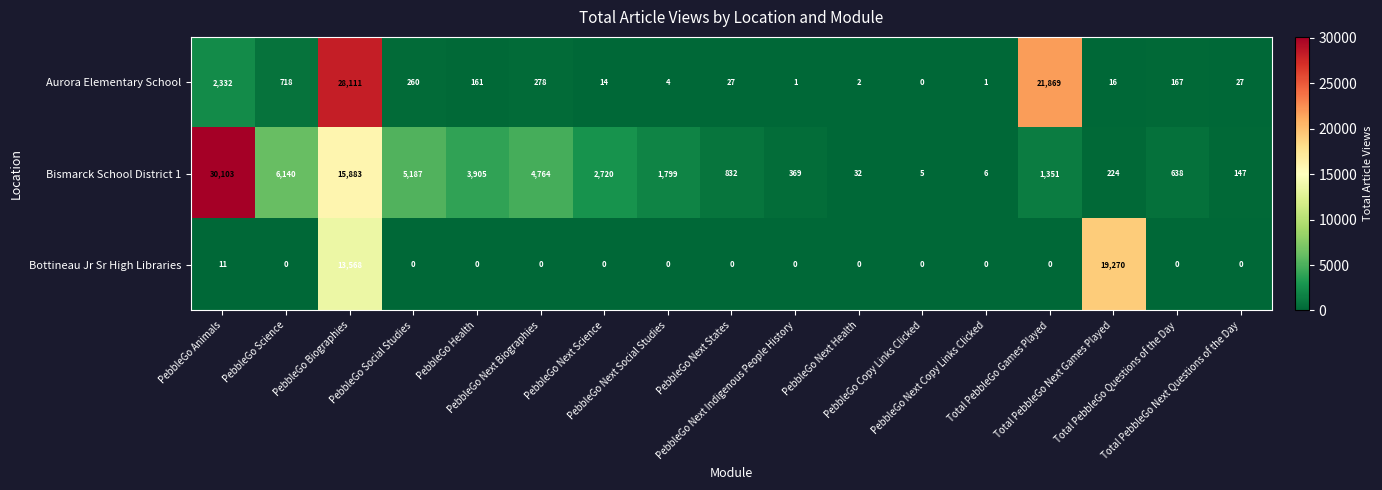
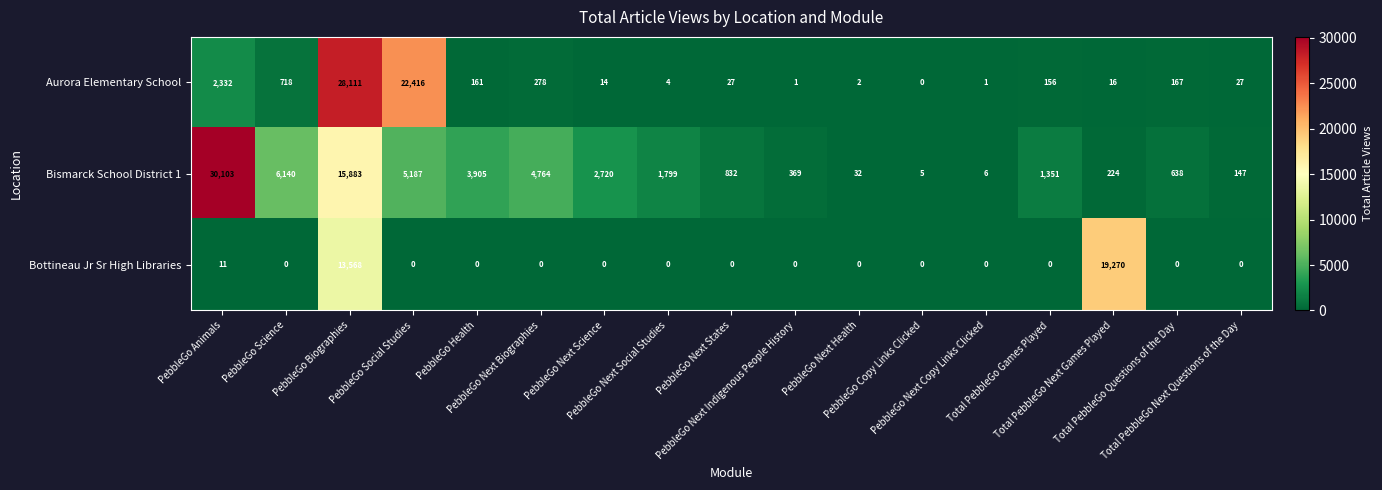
  {
    "Aurora Elementary School": {
      "PebbleGo Animals": "2,332",
      "PebbleGo Science": "718",
      "PebbleGo Biographies": "28,111",
-     "PebbleGo Social Studies": "260",
+     "PebbleGo Social Studies": "22,416",
      "PebbleGo Health": "161",
      "PebbleGo Next Biographies": "278",
      "PebbleGo Next Science": "14",
      "PebbleGo Next Social Studies": "4",
      "PebbleGo Next States": "27",
      "PebbleGo Next Indigenous People History": "1",
      "PebbleGo Next Health": "2",
      "PebbleGo Copy Links Clicked": "0",
      "PebbleGo Next Copy Links Clicked": "1",
-     "Total PebbleGo Games Played": "21,869",
+     "Total PebbleGo Games Played": "156",
      "Total PebbleGo Next Games Played": "16",
      "Total PebbleGo Questions of the Day": "167",
      "Total PebbleGo Next Questions of the Day": "27"
    },
    "Bismarck School District 1": {
      "PebbleGo Animals": "30,103",
      "PebbleGo Science": "6,140",
      "PebbleGo Biographies": "15,883",
      "PebbleGo Social Studies": "5,187",
      "PebbleGo Health": "3,905",
      "PebbleGo Next Biographies": "4,764",
      "PebbleGo Next Science": "2,720",
      "PebbleGo Next Social Studies": "1,799",
      "PebbleGo Next States": "832",
      "PebbleGo Next Indigenous People History": "369",
      "PebbleGo Next Health": "32",
      "PebbleGo Copy Links Clicked": "5",
      "PebbleGo Next Copy Links Clicked": "6",
      "Total PebbleGo Games Played": "1,351",
      "Total PebbleGo Next Games Played": "224",
      "Total PebbleGo Questions of the Day": "638",
      "Total PebbleGo Next Questions of the Day": "147"
    },
    "Bottineau Jr Sr High Libraries": {
      "PebbleGo Animals": "11",
      "PebbleGo Science": "0",
      "PebbleGo Biographies": "13,568",
      "PebbleGo Social Studies": "0",
      "PebbleGo Health": "0",
      "PebbleGo Next Biographies": "0",
      "PebbleGo Next Science": "0",
      "PebbleGo Next Social Studies": "0",
      "PebbleGo Next States": "0",
      "PebbleGo Next Indigenous People History": "0",
      "PebbleGo Next Health": "0",
      "PebbleGo Copy Links Clicked": "0",
      "PebbleGo Next Copy Links Clicked": "0",
      "Total PebbleGo Games Played": "0",
      "Total PebbleGo Next Games Played": "19,270",
      "Total PebbleGo Questions of the Day": "0",
      "Total PebbleGo Next Questions of the Day": "0"
    }
  }
